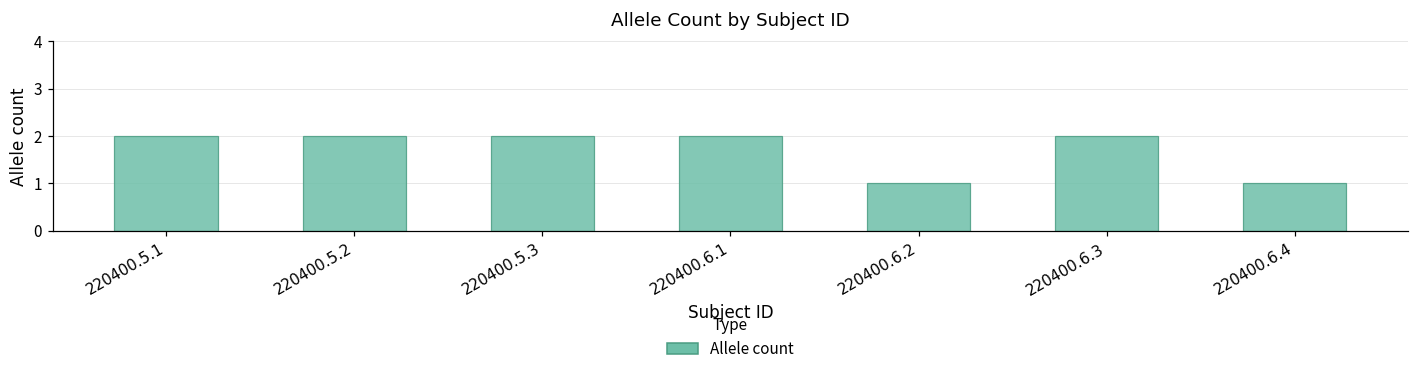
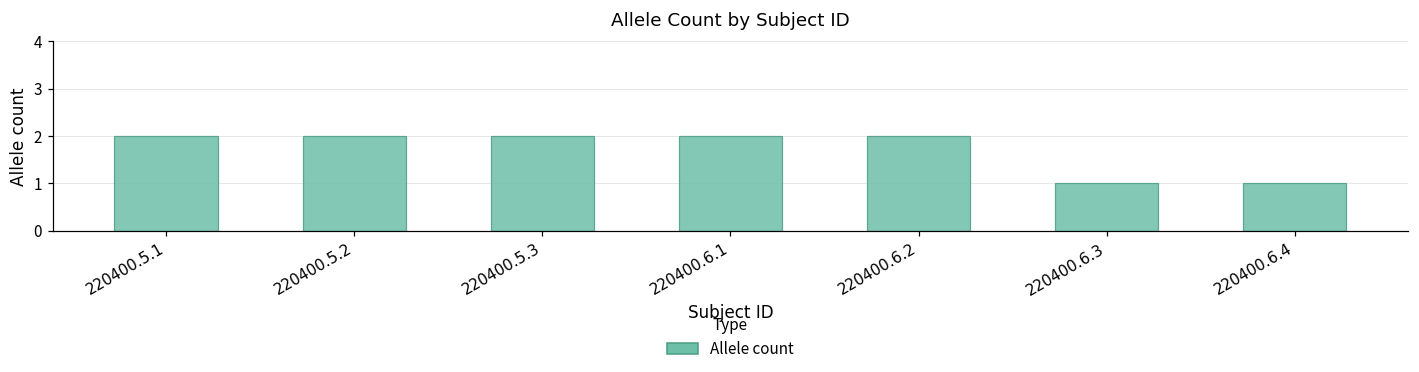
  {
    "220400.5.1": 2,
    "220400.5.2": 2,
    "220400.5.3": 2,
    "220400.6.1": 2,
-   "220400.6.2": 1,
-   "220400.6.3": 2,
+   "220400.6.2": 2,
+   "220400.6.3": 1,
    "220400.6.4": 1
  }
